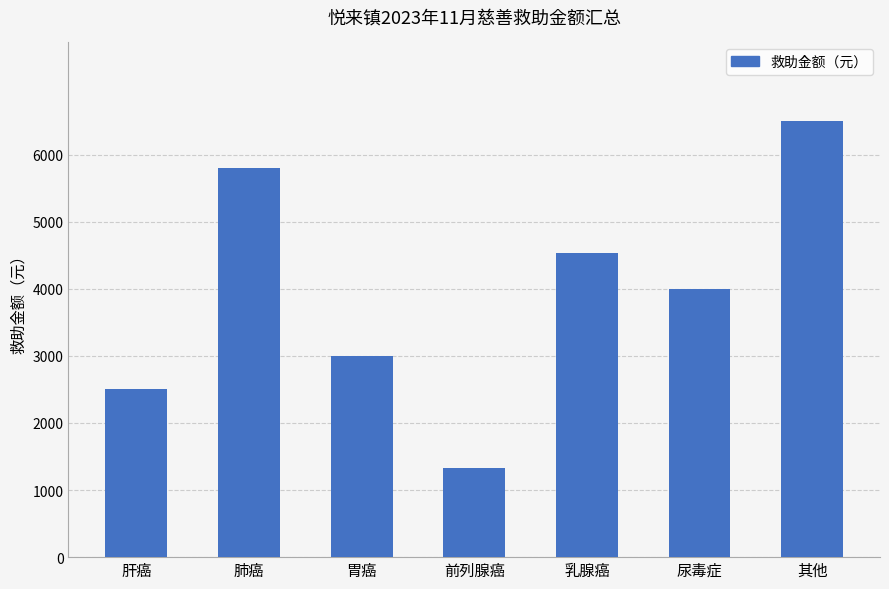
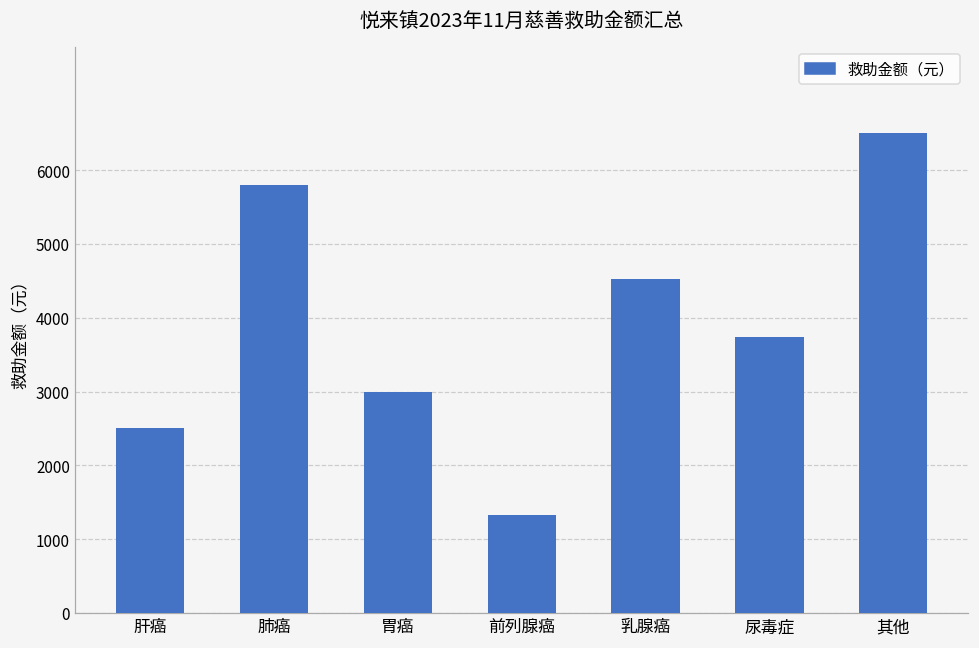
  {
    "肝癌": 2500,
    "肺癌": 5800,
    "胃癌": 3000,
    "前列腺癌": 1300,
    "乳腺癌": 4500,
-   "尿毒症": 4000,
+   "尿毒症": 3700,
    "其他": 6500
  }
